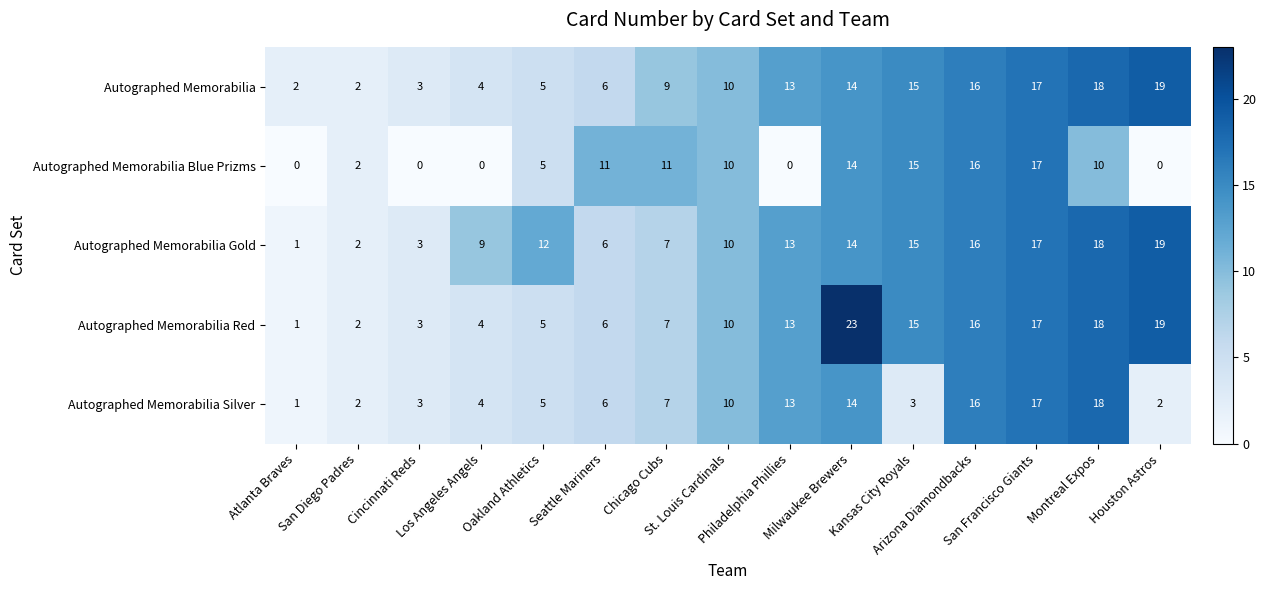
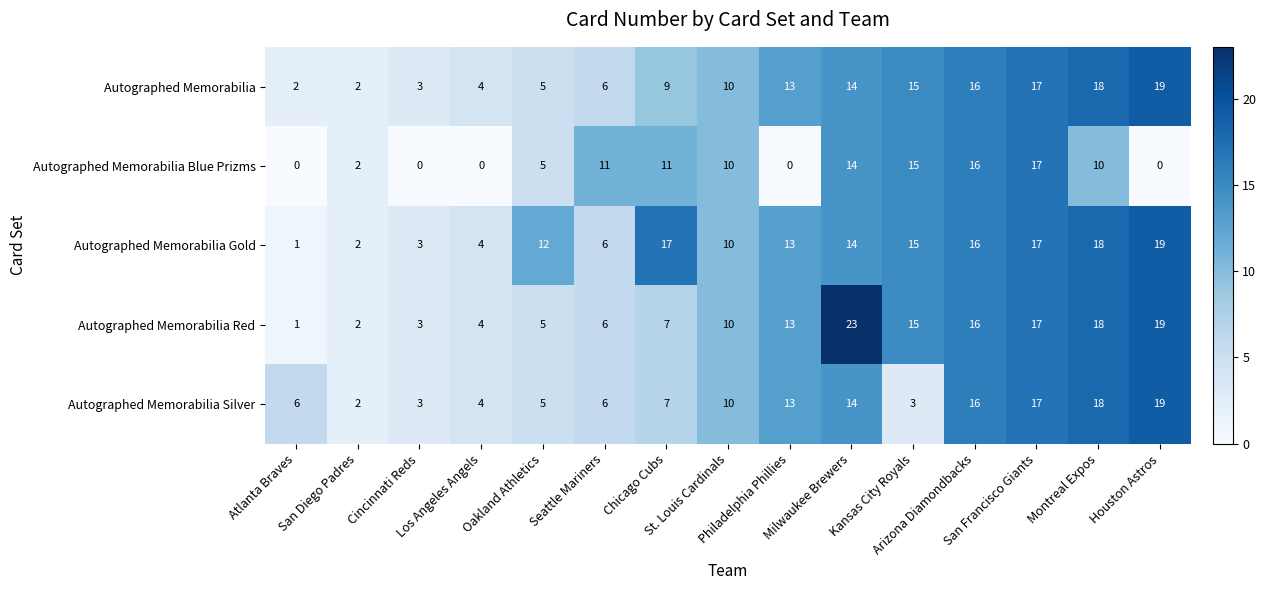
  {
    "Autographed Memorabilia": {
      "Atlanta Braves": 2,
      "San Diego Padres": 2,
      "Cincinnati Reds": 3,
      "Los Angeles Angels": 4,
      "Oakland Athletics": 5,
      "Seattle Mariners": 6,
      "Chicago Cubs": 9,
      "St. Louis Cardinals": 10,
      "Philadelphia Phillies": 13,
      "Milwaukee Brewers": 14,
      "Kansas City Royals": 15,
      "Arizona Diamondbacks": 16,
      "San Francisco Giants": 17,
      "Montreal Expos": 18,
      "Houston Astros": 19
    },
    "Autographed Memorabilia Blue Prizms": {
      "Atlanta Braves": 0,
      "San Diego Padres": 2,
      "Cincinnati Reds": 0,
      "Los Angeles Angels": 0,
      "Oakland Athletics": 5,
      "Seattle Mariners": 11,
      "Chicago Cubs": 11,
      "St. Louis Cardinals": 10,
      "Philadelphia Phillies": 0,
      "Milwaukee Brewers": 14,
      "Kansas City Royals": 15,
      "Arizona Diamondbacks": 16,
      "San Francisco Giants": 17,
      "Montreal Expos": 10,
      "Houston Astros": 0
    },
    "Autographed Memorabilia Gold": {
      "Atlanta Braves": 1,
      "San Diego Padres": 2,
      "Cincinnati Reds": 3,
-     "Los Angeles Angels": 9,
+     "Los Angeles Angels": 4,
      "Oakland Athletics": 12,
      "Seattle Mariners": 6,
-     "Chicago Cubs": 7,
+     "Chicago Cubs": 17,
      "St. Louis Cardinals": 10,
      "Philadelphia Phillies": 13,
      "Milwaukee Brewers": 14,
      "Kansas City Royals": 15,
      "Arizona Diamondbacks": 16,
      "San Francisco Giants": 17,
      "Montreal Expos": 18,
      "Houston Astros": 19
    },
    "Autographed Memorabilia Red": {
      "Atlanta Braves": 1,
      "San Diego Padres": 2,
      "Cincinnati Reds": 3,
      "Los Angeles Angels": 4,
      "Oakland Athletics": 5,
      "Seattle Mariners": 6,
      "Chicago Cubs": 7,
      "St. Louis Cardinals": 10,
      "Philadelphia Phillies": 13,
      "Milwaukee Brewers": 23,
      "Kansas City Royals": 15,
      "Arizona Diamondbacks": 16,
      "San Francisco Giants": 17,
      "Montreal Expos": 18,
      "Houston Astros": 19
    },
    "Autographed Memorabilia Silver": {
-     "Atlanta Braves": 1,
+     "Atlanta Braves": 6,
      "San Diego Padres": 2,
      "Cincinnati Reds": 3,
      "Los Angeles Angels": 4,
      "Oakland Athletics": 5,
      "Seattle Mariners": 6,
      "Chicago Cubs": 7,
      "St. Louis Cardinals": 10,
      "Philadelphia Phillies": 13,
      "Milwaukee Brewers": 14,
      "Kansas City Royals": 3,
      "Arizona Diamondbacks": 16,
      "San Francisco Giants": 17,
      "Montreal Expos": 18,
-     "Houston Astros": 2
+     "Houston Astros": 19
    }
  }
